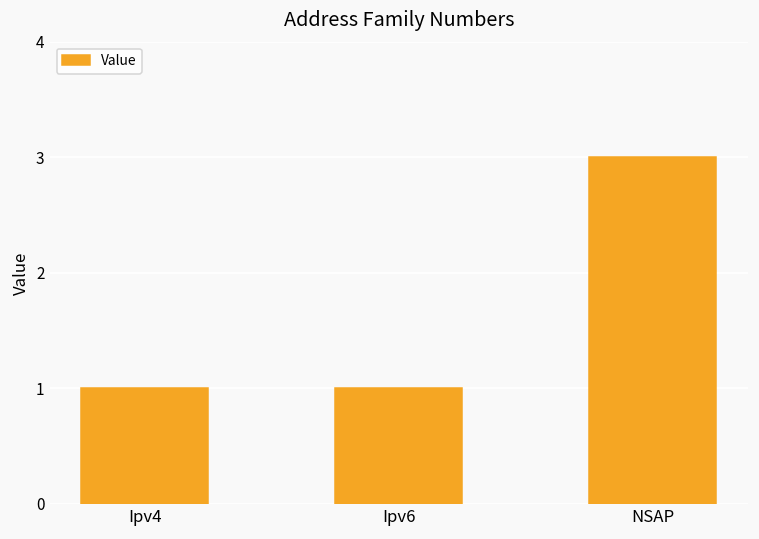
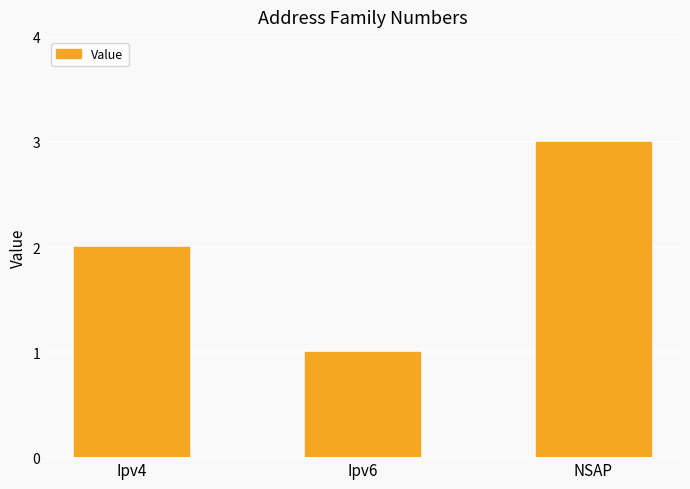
  {
-   "Ipv4": 1,
+   "Ipv4": 2,
    "Ipv6": 1,
    "NSAP": 3
  }
